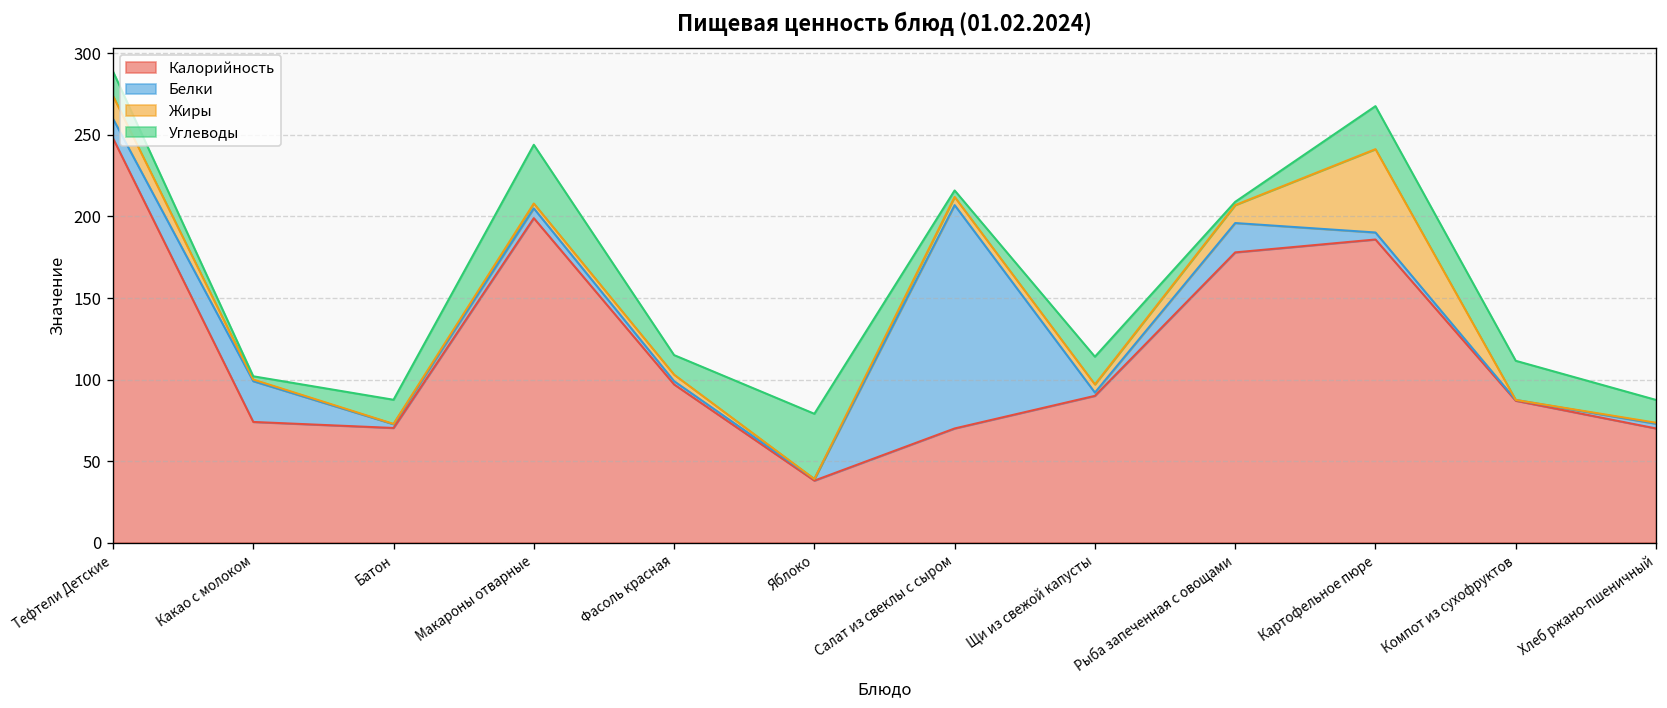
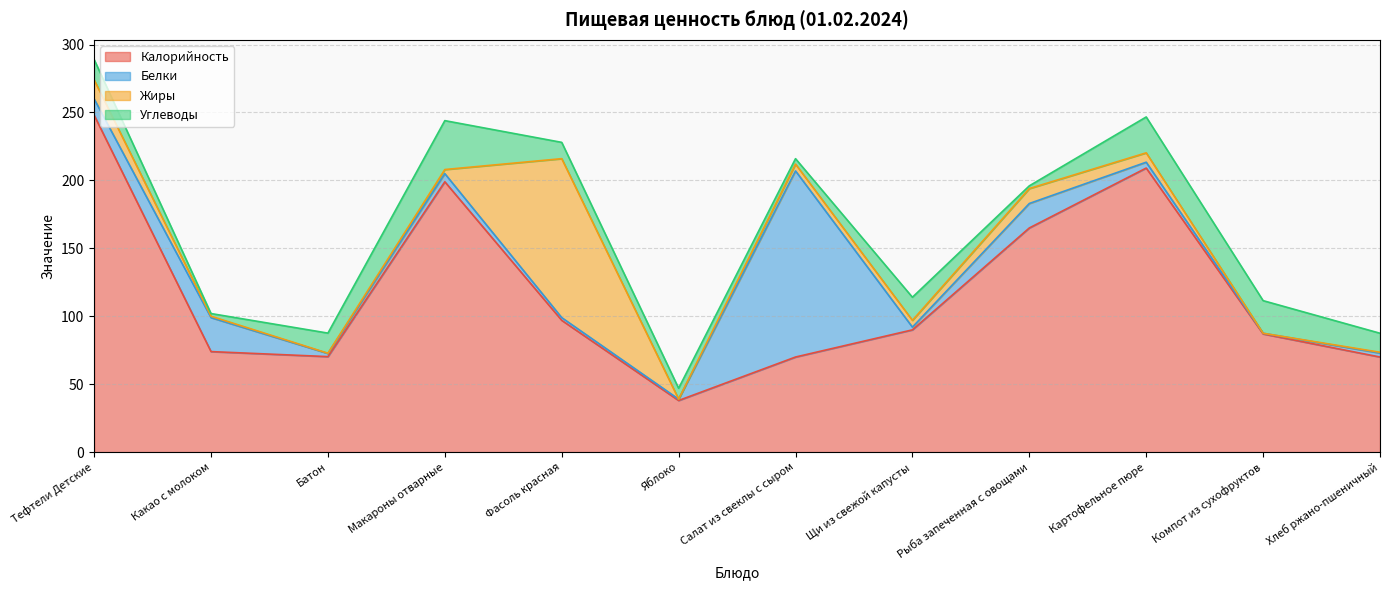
  {
    "Калорийность": {
      "Тефтели Детские": 248,
      "Какао с молоком": 74,
      "Батон": 70,
      "Макароны отварные": 199,
      "Фасоль красная": 97,
      "Салат из свеклы с сыром": 70,
      "Щи из свежой капусты": 90,
-     "Рыба запеченная с овощами": 178,
-     "Картофельное пюре": 186,
+     "Рыба запеченная с овощами": 165,
+     "Картофельное пюре": 209,
      "Хлеб ржано-пшеничный": 70
    },
    "Белки": {
      "Тефтели Детские": 12,
      "Макароны отварные": 6,
      "Фасоль красная": 2,
      "Салат из свеклы с сыром": 137,
      "Щи из свежой капусты": 2,
      "Рыба запеченная с овощами": 18,
      "Картофельное пюре": 4
    },
    "Жиры": {
      "Тефтели Детские": 14,
      "Макароны отварные": 3,
-     "Фасоль красная": 4,
+     "Фасоль красная": 117,
      "Салат из свеклы с сыром": 5,
      "Щи из свежой капусты": 5,
      "Рыба запеченная с овощами": 11,
-     "Картофельное пюре": 51
+     "Картофельное пюре": 7
    },
    "Углеводы": {
      "Тефтели Детские": 15,
      "Какао с молоком": 2,
      "Батон": 15,
      "Макароны отварные": 36,
      "Фасоль красная": 12,
-     "Яблоко": 40,
+     "Яблоко": 8,
      "Салат из свеклы с сыром": 4,
      "Щи из свежой капусты": 17,
      "Рыба запеченная с овощами": 2,
      "Картофельное пюре": 26,
      "Компот из сухофруктов": 24,
      "Хлеб ржано-пшеничный": 14
    }
  }
